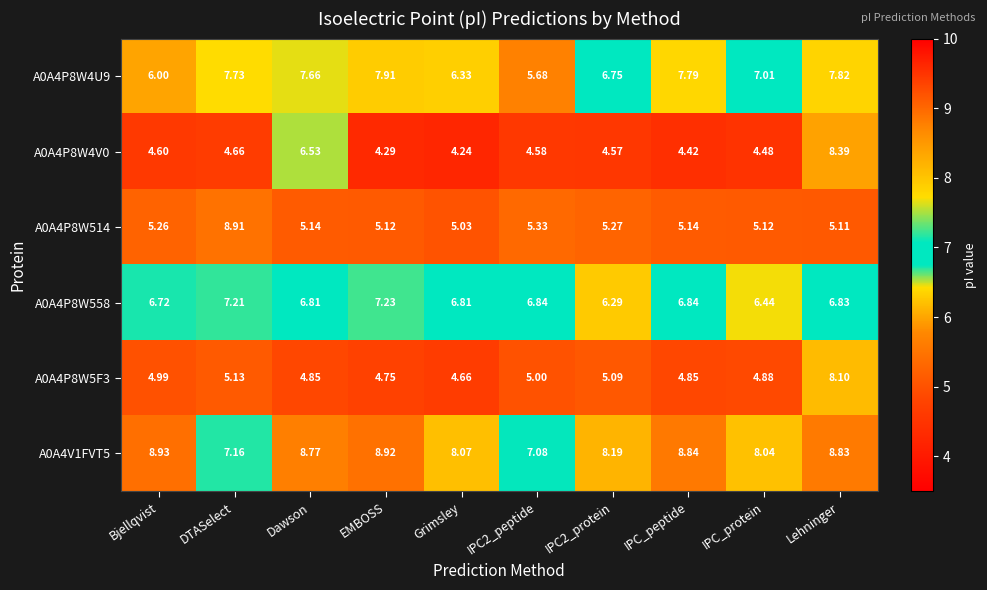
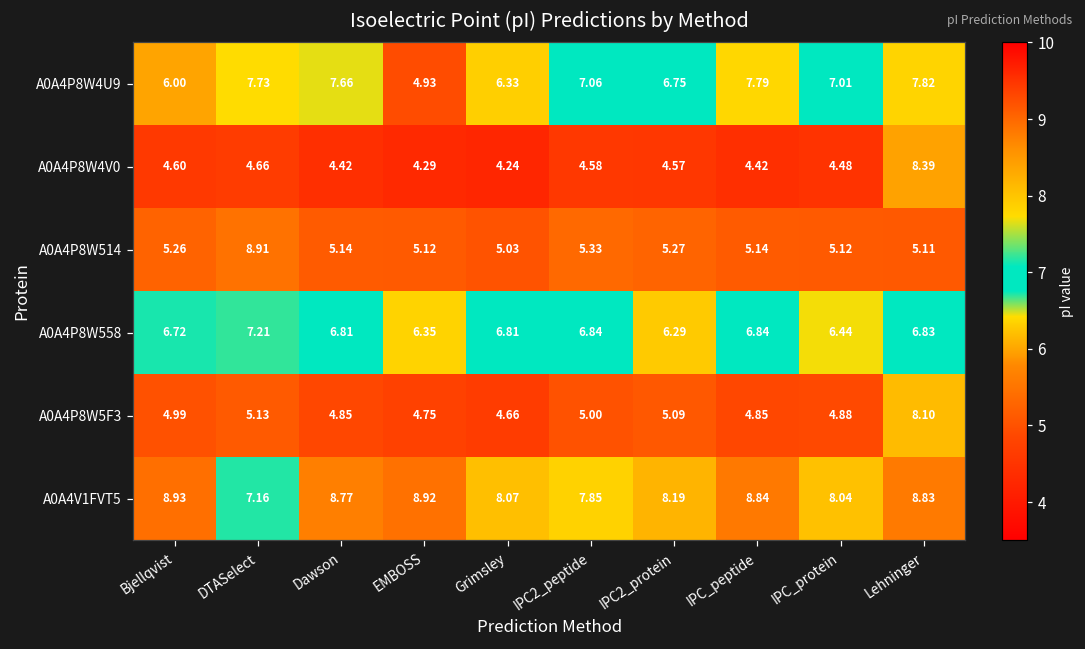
  {
    "A0A4P8W4U9": {
      "Bjellqvist": 6.00,
      "DTASelect": 7.73,
      "Dawson": 7.66,
-     "EMBOSS": 7.91,
+     "EMBOSS": 4.93,
      "Grimsley": 6.33,
-     "IPC2_peptide": 5.68,
+     "IPC2_peptide": 7.06,
      "IPC2_protein": 6.75,
      "IPC_peptide": 7.79,
      "IPC_protein": 7.01,
      "Lehninger": 7.82
    },
    "A0A4P8W4V0": {
      "Bjellqvist": 4.60,
      "DTASelect": 4.66,
-     "Dawson": 6.53,
+     "Dawson": 4.42,
      "EMBOSS": 4.29,
      "Grimsley": 4.24,
      "IPC2_peptide": 4.58,
      "IPC2_protein": 4.57,
      "IPC_peptide": 4.42,
      "IPC_protein": 4.48,
      "Lehninger": 8.39
    },
    "A0A4P8W514": {
      "Bjellqvist": 5.26,
      "DTASelect": 8.91,
      "Dawson": 5.14,
      "EMBOSS": 5.12,
      "Grimsley": 5.03,
      "IPC2_peptide": 5.33,
      "IPC2_protein": 5.27,
      "IPC_peptide": 5.14,
      "IPC_protein": 5.12,
      "Lehninger": 5.11
    },
    "A0A4P8W558": {
      "Bjellqvist": 6.72,
      "DTASelect": 7.21,
      "Dawson": 6.81,
-     "EMBOSS": 7.23,
+     "EMBOSS": 6.35,
      "Grimsley": 6.81,
      "IPC2_peptide": 6.84,
      "IPC2_protein": 6.29,
      "IPC_peptide": 6.84,
      "IPC_protein": 6.44,
      "Lehninger": 6.83
    },
    "A0A4P8W5F3": {
      "Bjellqvist": 4.99,
      "DTASelect": 5.13,
      "Dawson": 4.85,
      "EMBOSS": 4.75,
      "Grimsley": 4.66,
      "IPC2_peptide": 5.00,
      "IPC2_protein": 5.09,
      "IPC_peptide": 4.85,
      "IPC_protein": 4.88,
      "Lehninger": 8.10
    },
    "A0A4V1FVT5": {
      "Bjellqvist": 8.93,
      "DTASelect": 7.16,
      "Dawson": 8.77,
      "EMBOSS": 8.92,
      "Grimsley": 8.07,
-     "IPC2_peptide": 7.08,
+     "IPC2_peptide": 7.85,
      "IPC2_protein": 8.19,
      "IPC_peptide": 8.84,
      "IPC_protein": 8.04,
      "Lehninger": 8.83
    }
  }
